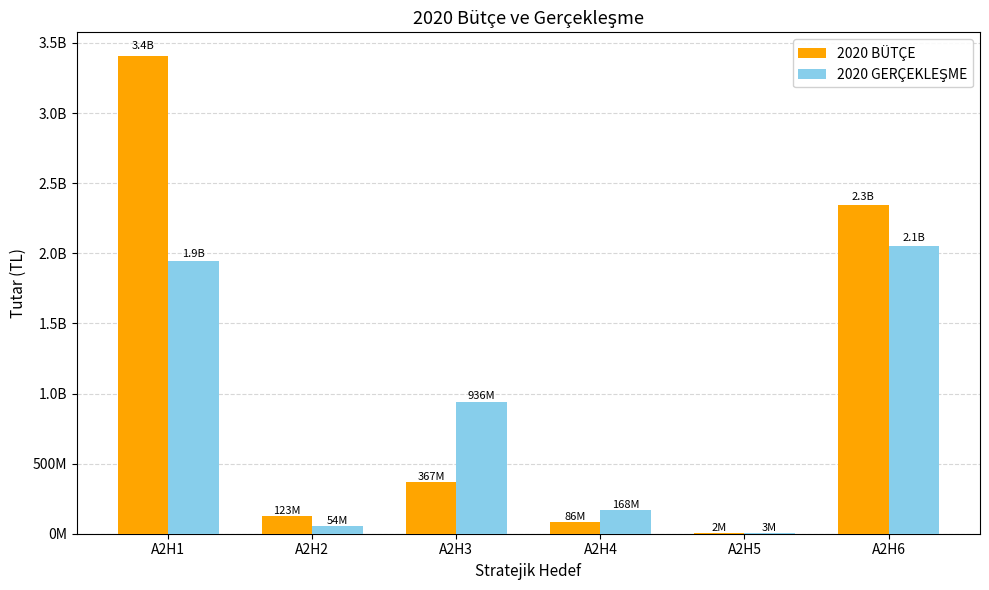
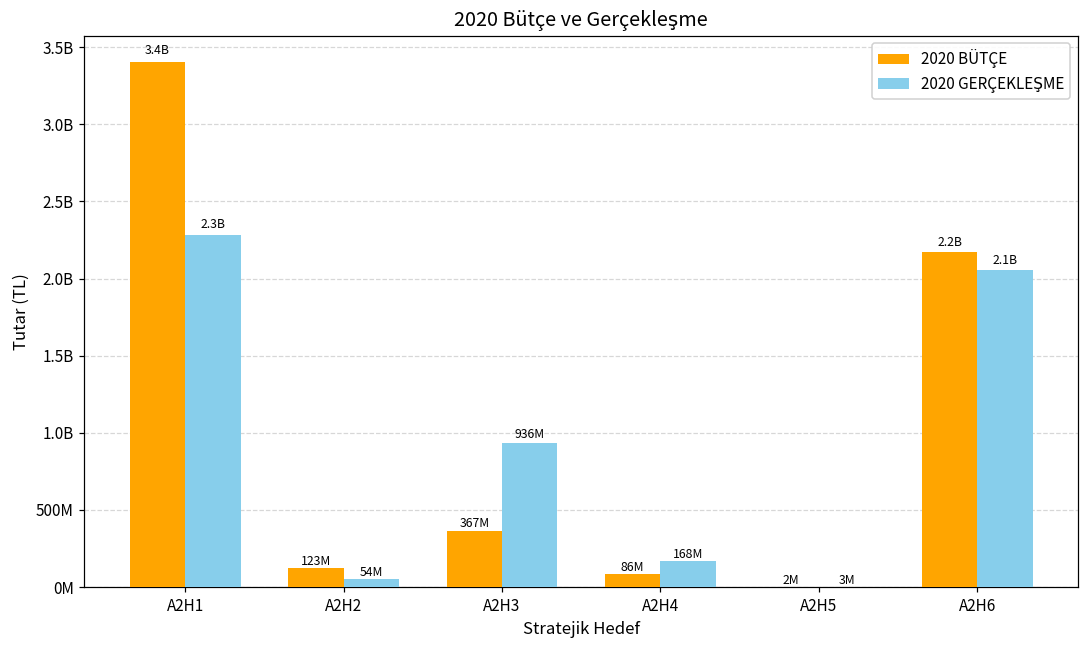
  {
    "2020 BÜTÇE": {
      "A2H1": "3.4B",
      "A2H2": "123M",
      "A2H3": "367M",
      "A2H4": "86M",
      "A2H5": "2M",
-     "A2H6": "2.3B"
+     "A2H6": "2.2B"
    },
    "2020 GERÇEKLEŞME": {
-     "A2H1": "1.9B",
+     "A2H1": "2.3B",
      "A2H2": "54M",
      "A2H3": "936M",
      "A2H4": "168M",
      "A2H5": "3M",
      "A2H6": "2.1B"
    }
  }
